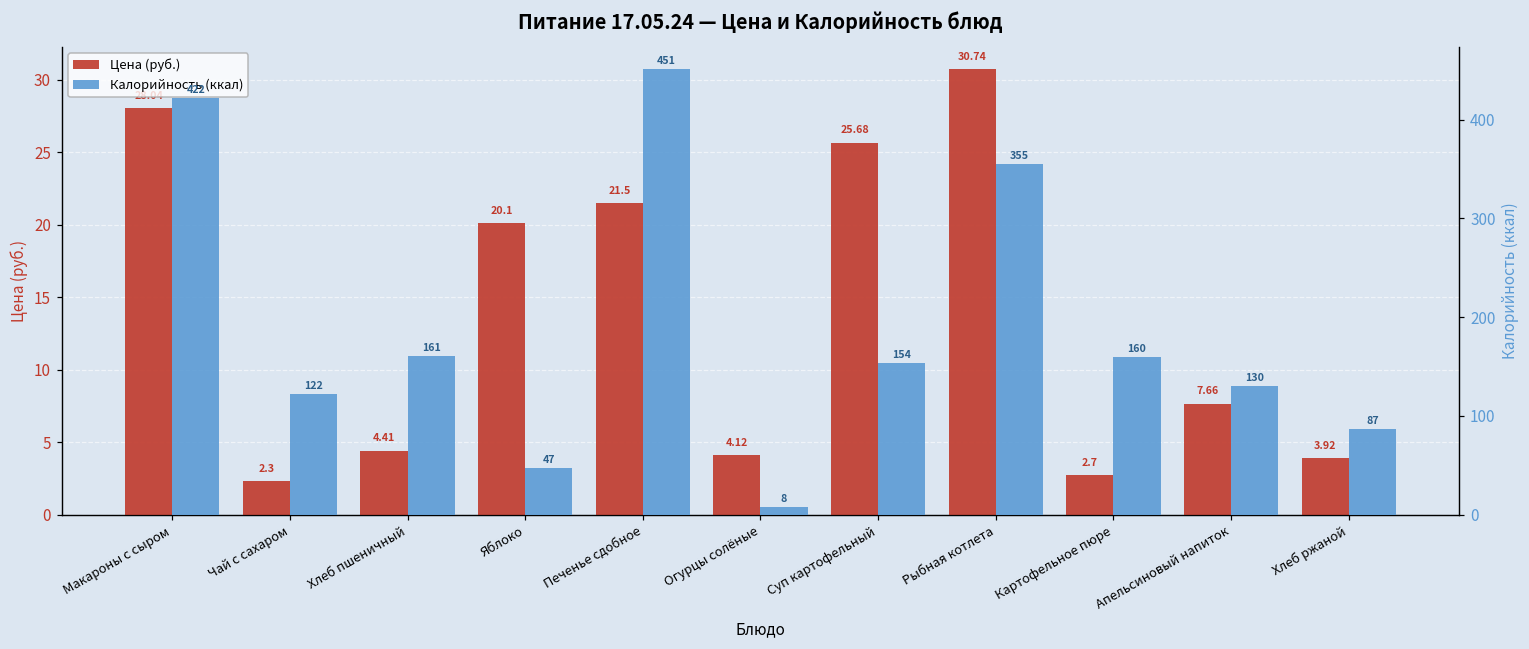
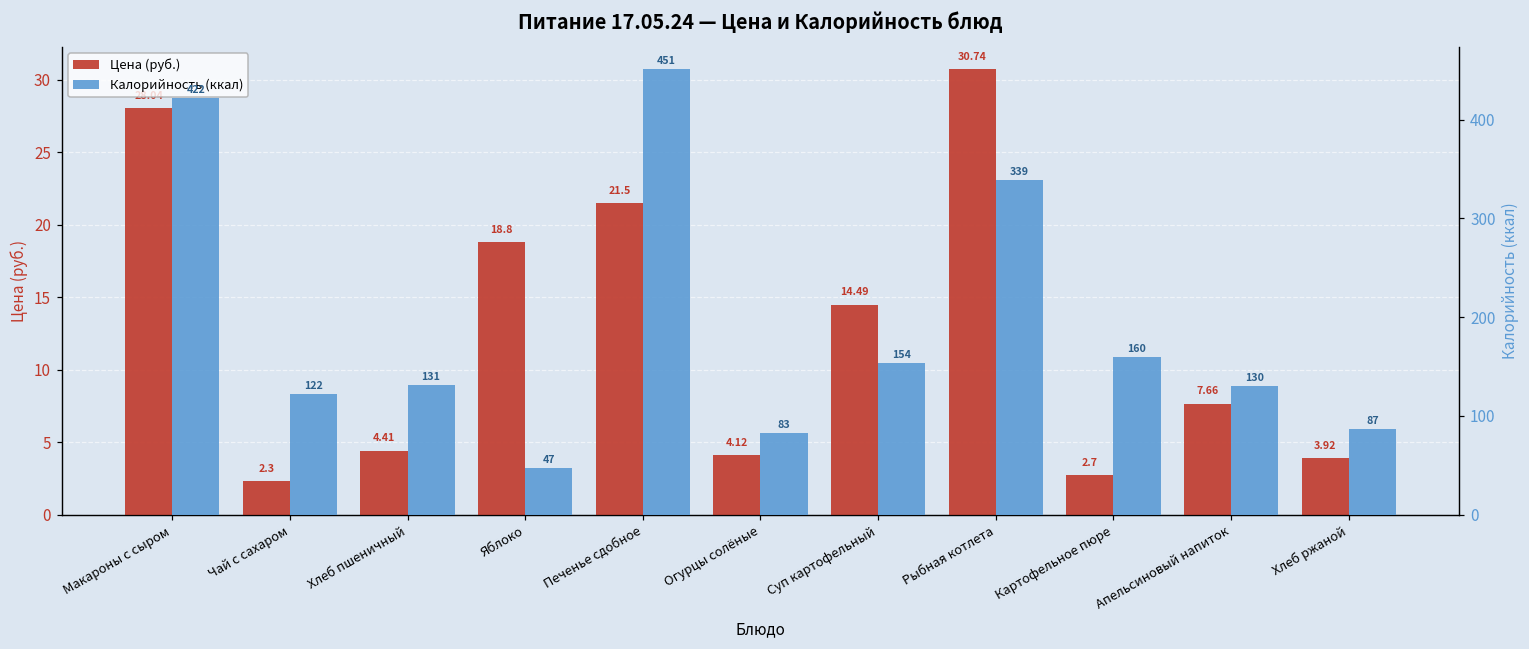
  {
    "Цена (руб.)": {
      "Чай с сахаром": 2.3,
      "Хлеб пшеничный": 4.41,
-     "Яблоко": 20.1,
+     "Яблоко": 18.8,
      "Печенье сдобное": 21.5,
      "Огурцы солёные": 4.12,
-     "Суп картофельный": 25.68,
+     "Суп картофельный": 14.49,
      "Рыбная котлета": 30.74,
      "Картофельное пюре": 2.7,
      "Апельсиновый напиток": 7.66,
      "Хлеб ржаной": 3.92
    },
    "Калорийность (ккал)": {
      "Чай с сахаром": 122,
-     "Хлеб пшеничный": 161,
+     "Хлеб пшеничный": 131,
      "Яблоко": 47,
      "Печенье сдобное": 451,
-     "Огурцы солёные": 8,
+     "Огурцы солёные": 83,
      "Суп картофельный": 154,
-     "Рыбная котлета": 355,
+     "Рыбная котлета": 339,
      "Картофельное пюре": 160,
      "Апельсиновый напиток": 130,
      "Хлеб ржаной": 87
    }
  }
